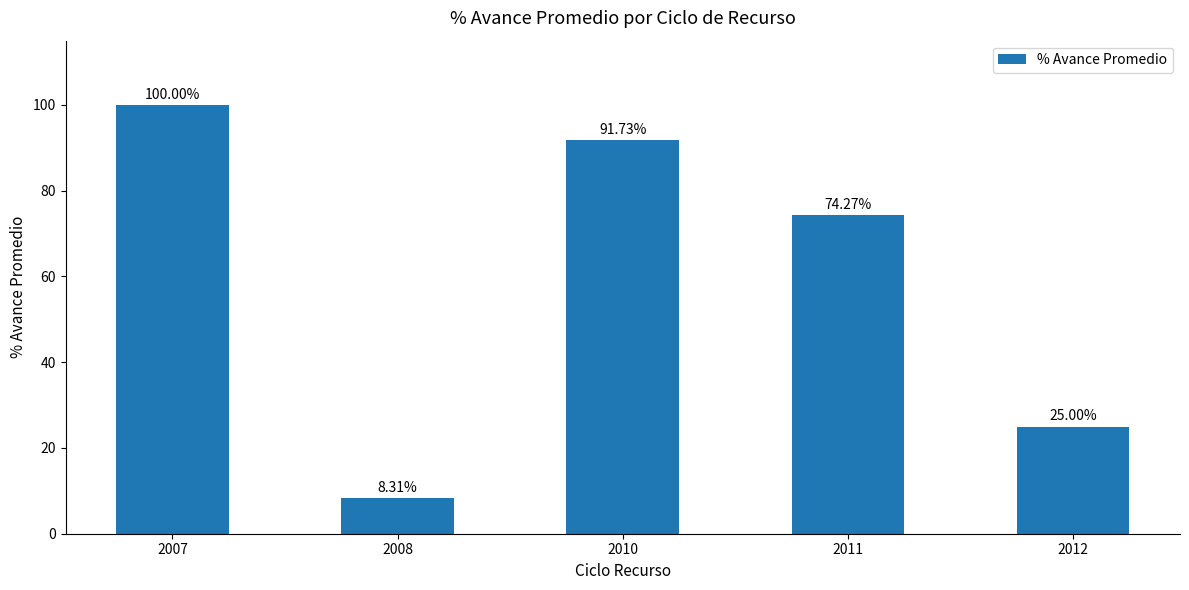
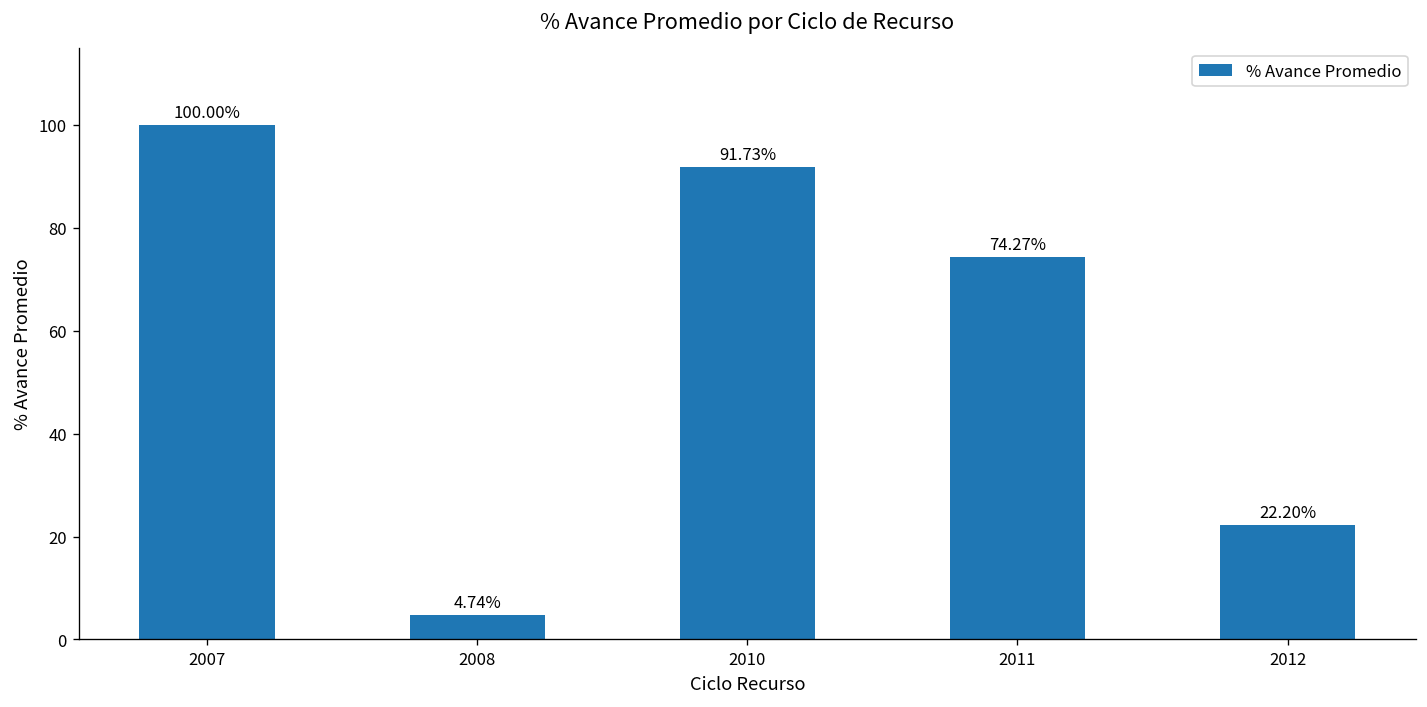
  {
    "2007": "100.00%",
-   "2008": "8.31%",
+   "2008": "4.74%",
    "2010": "91.73%",
    "2011": "74.27%",
-   "2012": "25.00%"
+   "2012": "22.20%"
  }
